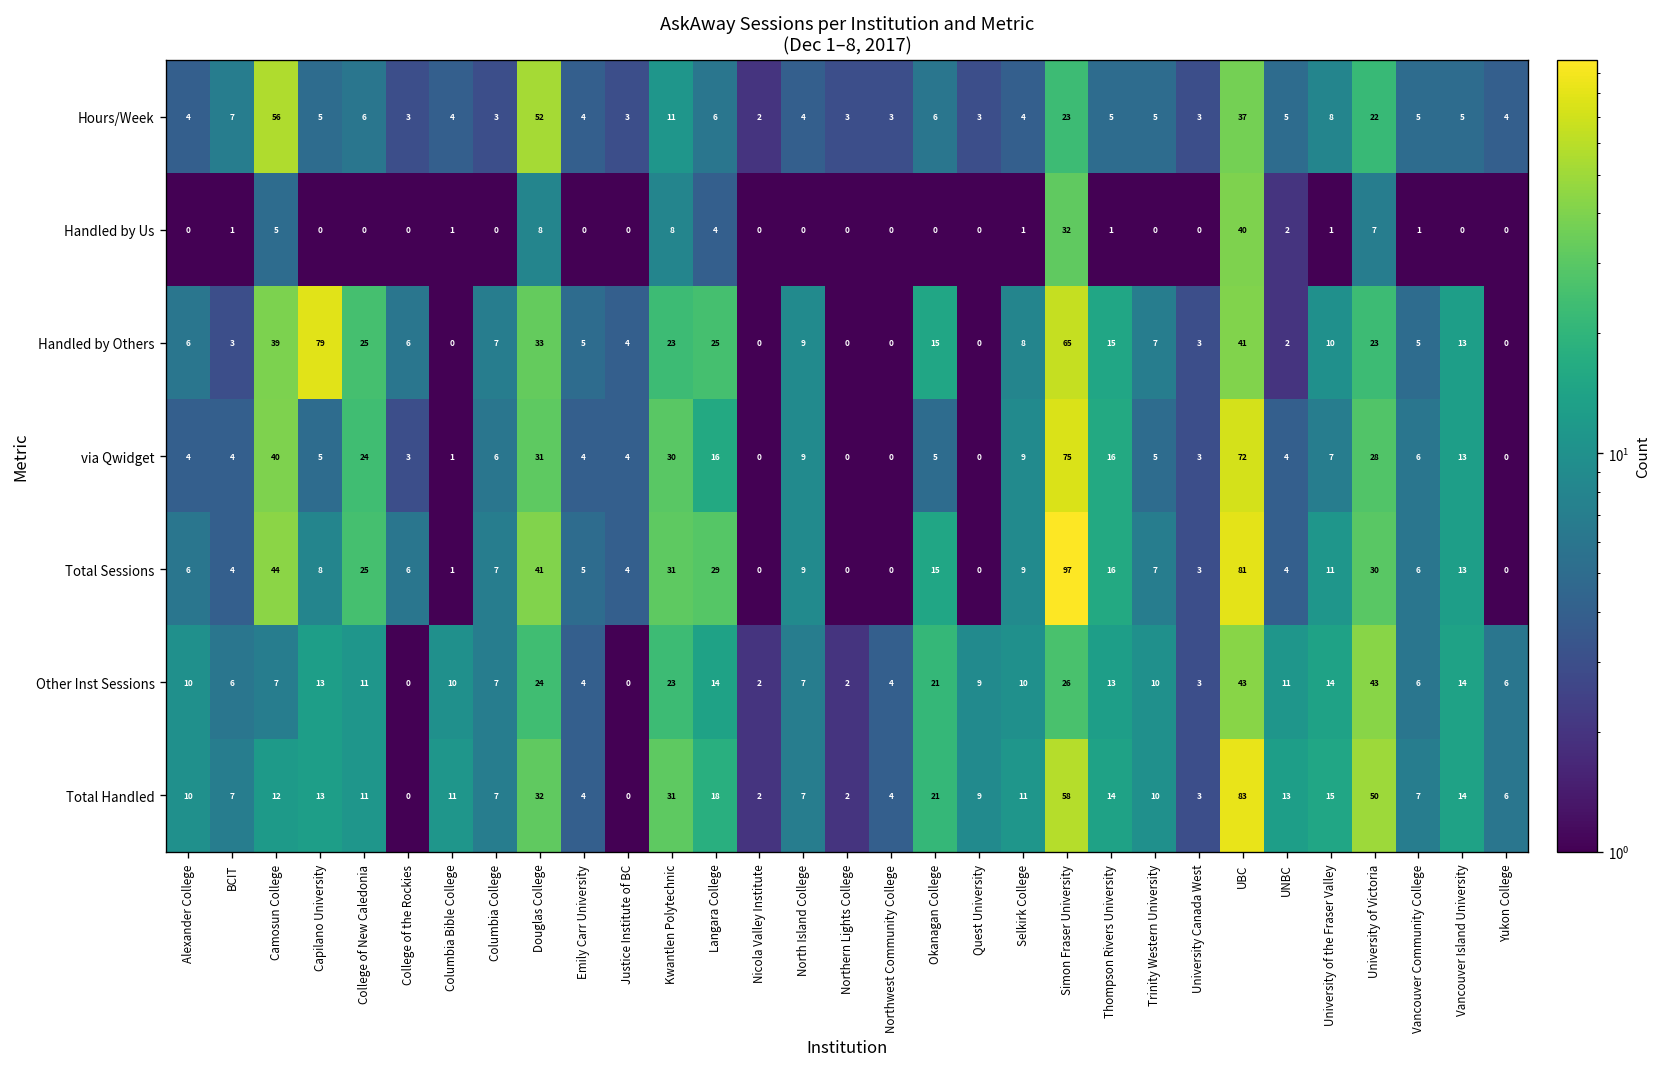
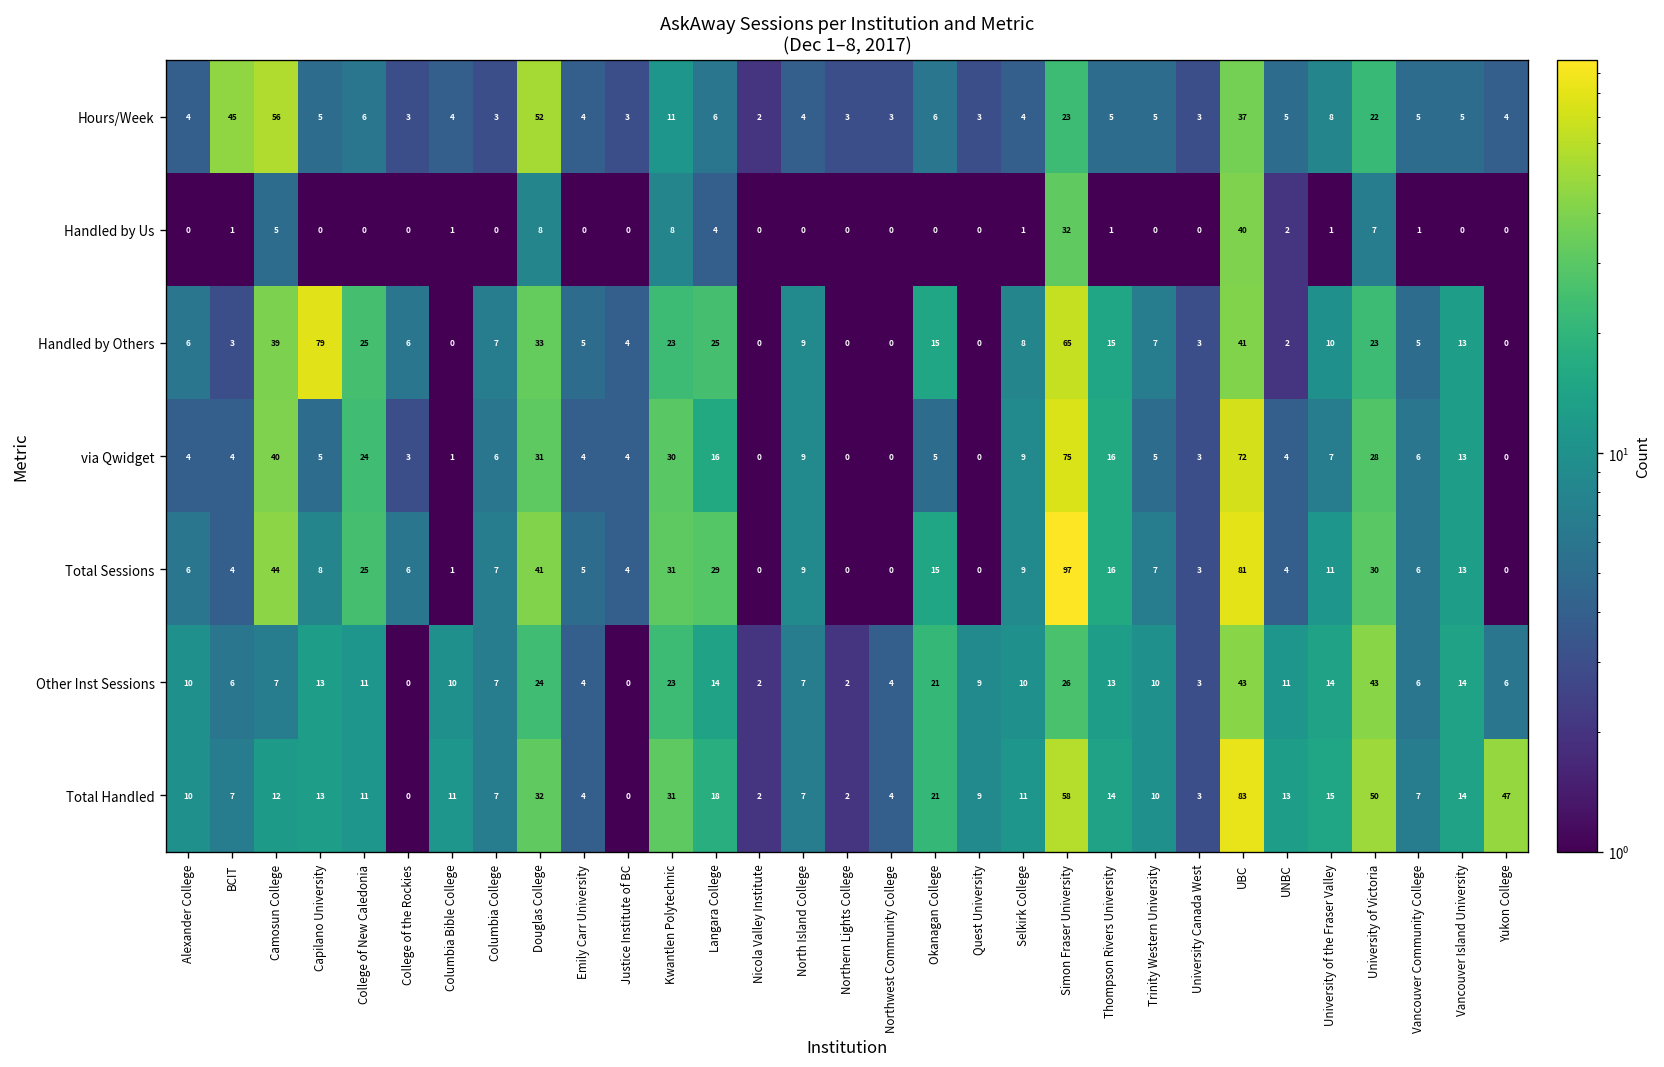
  {
    "Hours/Week": {
      "Alexander College": 4,
-     "BCIT": 7,
+     "BCIT": 45,
      "Camosun College": 56,
      "Capilano University": 5,
      "College of New Caledonia": 6,
      "College of the Rockies": 3,
      "Columbia Bible College": 4,
      "Columbia College": 3,
      "Douglas College": 52,
      "Emily Carr University": 4,
      "Justice Institute of BC": 3,
      "Kwantlen Polytechnic": 11,
      "Langara College": 6,
      "Nicola Valley Institute": 2,
      "North Island College": 4,
      "Northern Lights College": 3,
      "Northwest Community College": 3,
      "Okanagan College": 6,
      "Quest University": 3,
      "Selkirk College": 4,
      "Simon Fraser University": 23,
      "Thompson Rivers University": 5,
      "Trinity Western University": 5,
      "University Canada West": 3,
      "UBC": 37,
      "UNBC": 5,
      "University of the Fraser Valley": 8,
      "University of Victoria": 22,
      "Vancouver Community College": 5,
      "Vancouver Island University": 5,
      "Yukon College": 4
    },
    "Total Handled": {
      "Alexander College": 10,
      "BCIT": 7,
      "Camosun College": 12,
      "Capilano University": 13,
      "College of New Caledonia": 11,
      "College of the Rockies": 0,
      "Columbia Bible College": 11,
      "Columbia College": 7,
      "Douglas College": 32,
      "Emily Carr University": 4,
      "Justice Institute of BC": 0,
      "Kwantlen Polytechnic": 31,
      "Langara College": 18,
      "Nicola Valley Institute": 2,
      "North Island College": 7,
      "Northern Lights College": 2,
      "Northwest Community College": 4,
      "Okanagan College": 21,
      "Quest University": 9,
      "Selkirk College": 11,
      "Simon Fraser University": 58,
      "Thompson Rivers University": 14,
      "Trinity Western University": 10,
      "University Canada West": 3,
      "UBC": 83,
      "UNBC": 13,
      "University of the Fraser Valley": 15,
      "University of Victoria": 50,
      "Vancouver Community College": 7,
      "Vancouver Island University": 14,
-     "Yukon College": 6
+     "Yukon College": 47
    }
  }
